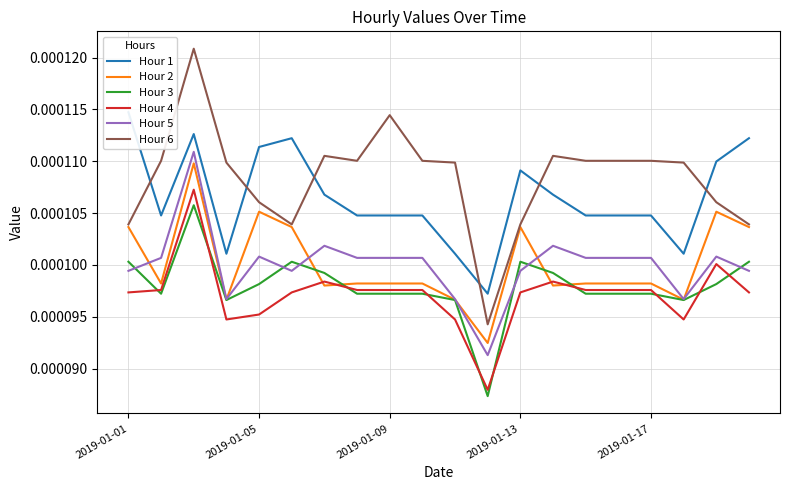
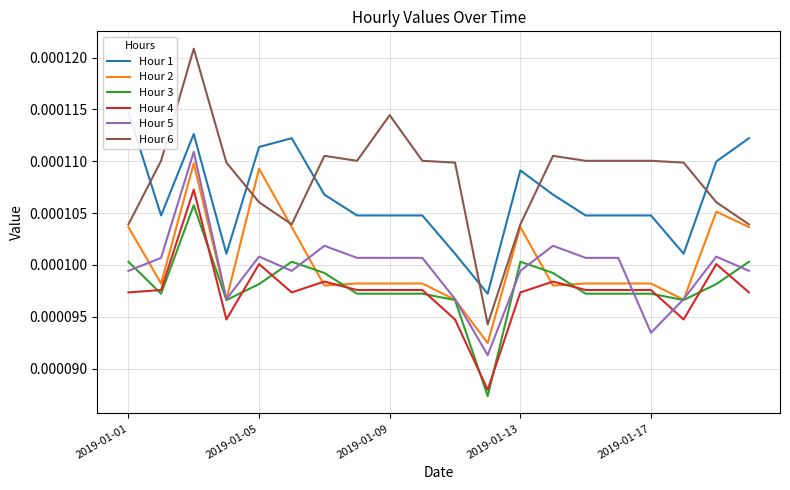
  {
    "Hour 1": {
      "2019-01-05": 0.0001114,
      "2019-01-09": 0.0001048,
      "2019-01-13": 0.0001091,
      "2019-01-17": 0.0001048
    },
    "Hour 2": {
      "2019-01-01": 0.0001036,
-     "2019-01-05": 0.0001051,
+     "2019-01-05": 0.0001093,
      "2019-01-09": 0.0000982,
      "2019-01-13": 0.0001036,
      "2019-01-17": 0.0000982
    },
    "Hour 3": {
      "2019-01-01": 0.0001003,
      "2019-01-05": 0.0000981,
      "2019-01-09": 0.0000972,
      "2019-01-13": 0.0001003,
      "2019-01-17": 0.0000972
    },
    "Hour 4": {
      "2019-01-01": 0.0000973,
-     "2019-01-05": 0.0000952,
+     "2019-01-05": 0.0001001,
      "2019-01-09": 0.0000976,
      "2019-01-13": 0.0000973,
      "2019-01-17": 0.0000976
    },
    "Hour 5": {
      "2019-01-01": 0.0000994,
      "2019-01-05": 0.0001008,
      "2019-01-09": 0.0001007,
      "2019-01-13": 0.0000994,
-     "2019-01-17": 0.0001007
+     "2019-01-17": 0.0000935
    },
    "Hour 6": {
      "2019-01-01": 0.0001039,
      "2019-01-05": 0.0001060,
      "2019-01-09": 0.0001144,
      "2019-01-13": 0.0001039,
      "2019-01-17": 0.0001100
    }
  }
